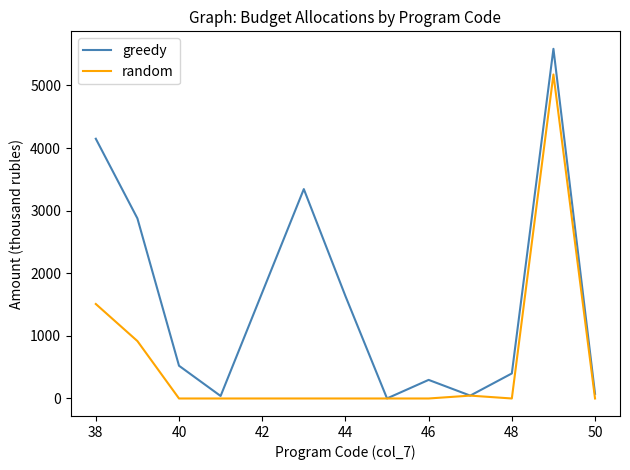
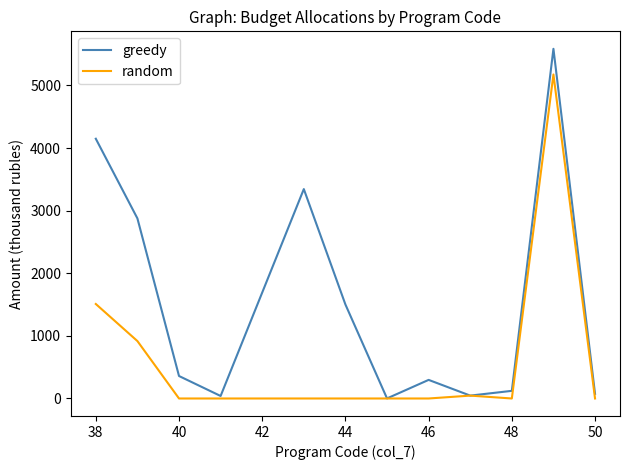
  {
    "greedy": {
      "38": 4100,
-     "40": 500,
-     "44": 1600,
+     "40": 400,
+     "44": 1500,
      "46": 300,
-     "48": 400,
+     "48": 100,
      "50": 100
    },
    "random": {
      "38": 1500,
      "40": 0,
      "44": 0,
      "46": 0,
      "48": 0,
      "50": 0
    }
  }
